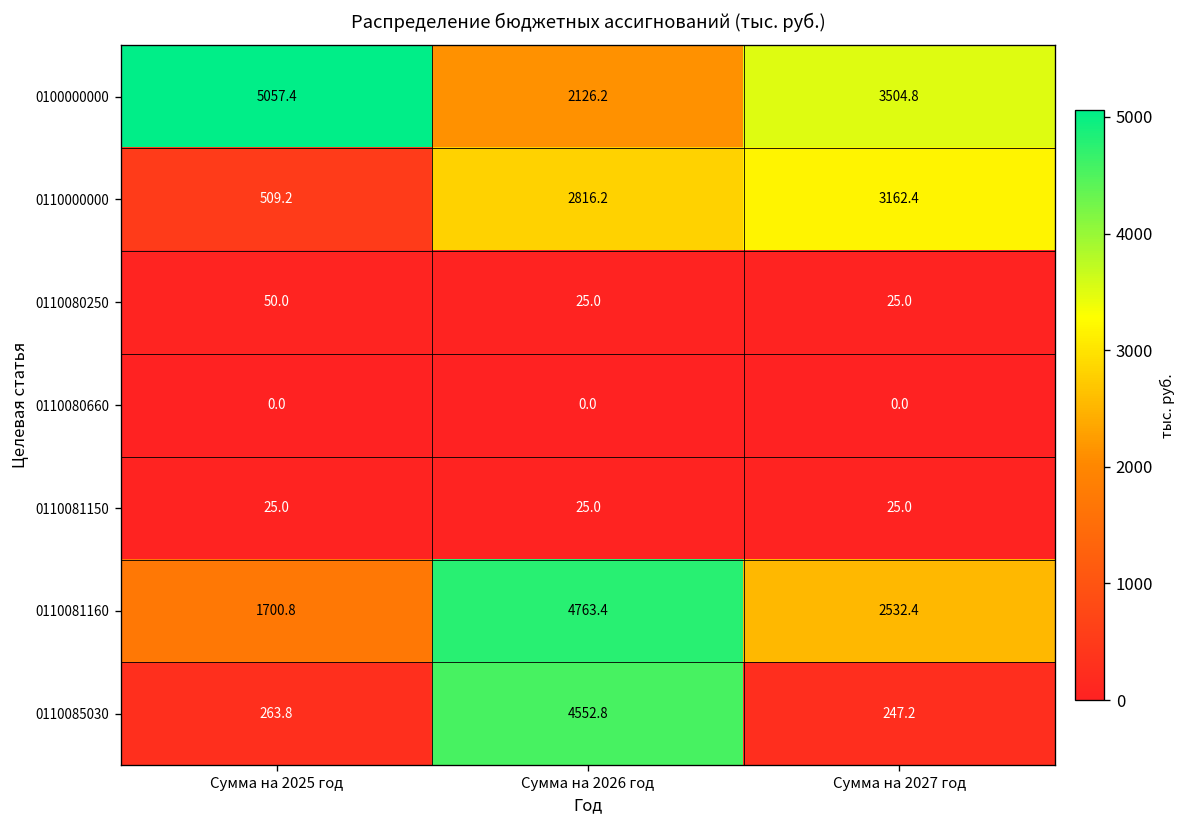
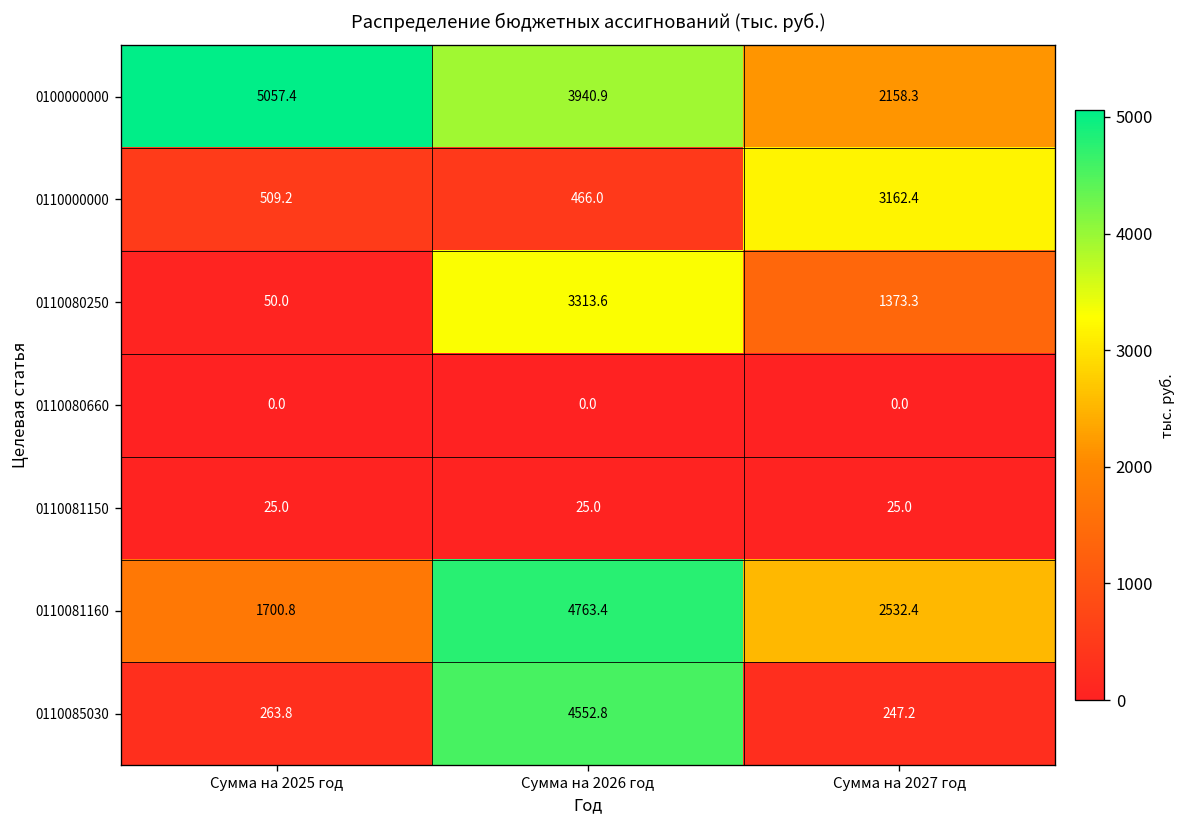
  {
    "0100000000": {
      "Сумма на 2025 год": 5057.4,
-     "Сумма на 2026 год": 2126.2,
-     "Сумма на 2027 год": 3504.8
+     "Сумма на 2026 год": 3940.9,
+     "Сумма на 2027 год": 2158.3
    },
    "0110000000": {
      "Сумма на 2025 год": 509.2,
-     "Сумма на 2026 год": 2816.2,
+     "Сумма на 2026 год": 466.0,
      "Сумма на 2027 год": 3162.4
    },
    "0110080250": {
      "Сумма на 2025 год": 50.0,
-     "Сумма на 2026 год": 25.0,
-     "Сумма на 2027 год": 25.0
+     "Сумма на 2026 год": 3313.6,
+     "Сумма на 2027 год": 1373.3
    },
    "0110080660": {
      "Сумма на 2025 год": 0.0,
      "Сумма на 2026 год": 0.0,
      "Сумма на 2027 год": 0.0
    },
    "0110081150": {
      "Сумма на 2025 год": 25.0,
      "Сумма на 2026 год": 25.0,
      "Сумма на 2027 год": 25.0
    },
    "0110081160": {
      "Сумма на 2025 год": 1700.8,
      "Сумма на 2026 год": 4763.4,
      "Сумма на 2027 год": 2532.4
    },
    "0110085030": {
      "Сумма на 2025 год": 263.8,
      "Сумма на 2026 год": 4552.8,
      "Сумма на 2027 год": 247.2
    }
  }
